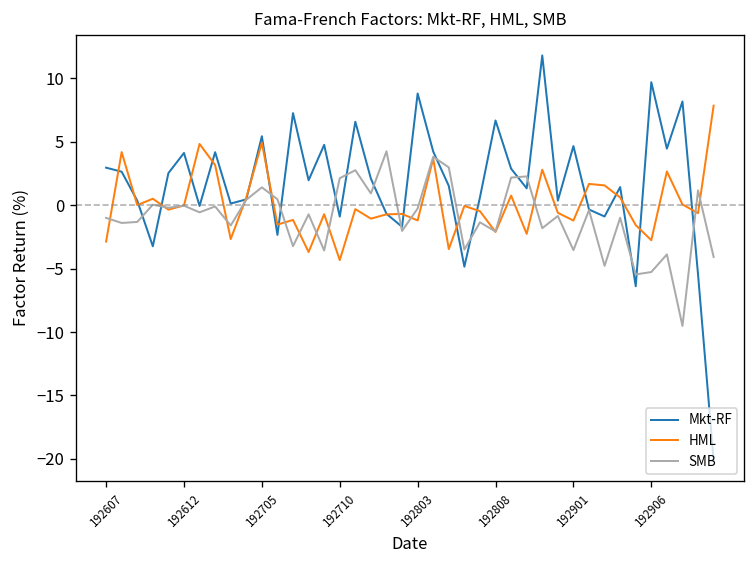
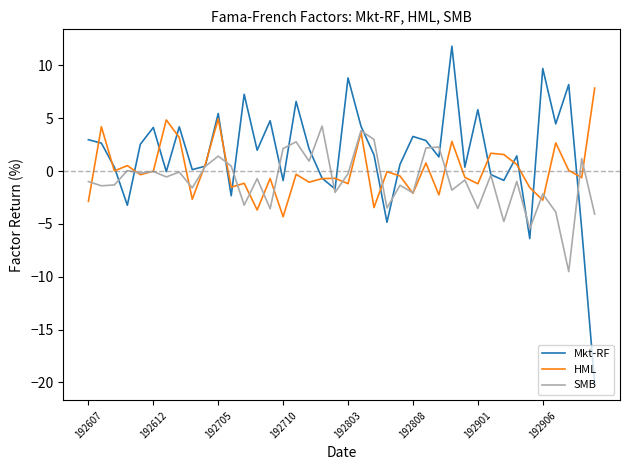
  {
    "Mkt-RF": {
      "192607": 3.0,
      "192612": 4.1,
      "192705": 5.4,
      "192710": -0.9,
      "192803": 8.8,
-     "192808": 6.7,
-     "192901": 4.7,
+     "192808": 3.3,
+     "192901": 5.8,
      "192906": 9.7
    },
    "HML": {
      "192607": -2.9,
      "192705": 4.9,
      "192710": -4.3,
      "192803": -1.2,
      "192901": -1.2,
      "192906": -2.8
    },
    "SMB": {
      "192607": -1.0,
      "192705": 1.4,
      "192710": 2.1,
      "192803": -0.3,
      "192901": -3.5,
-     "192906": -5.3
+     "192906": -2.2
    }
  }
